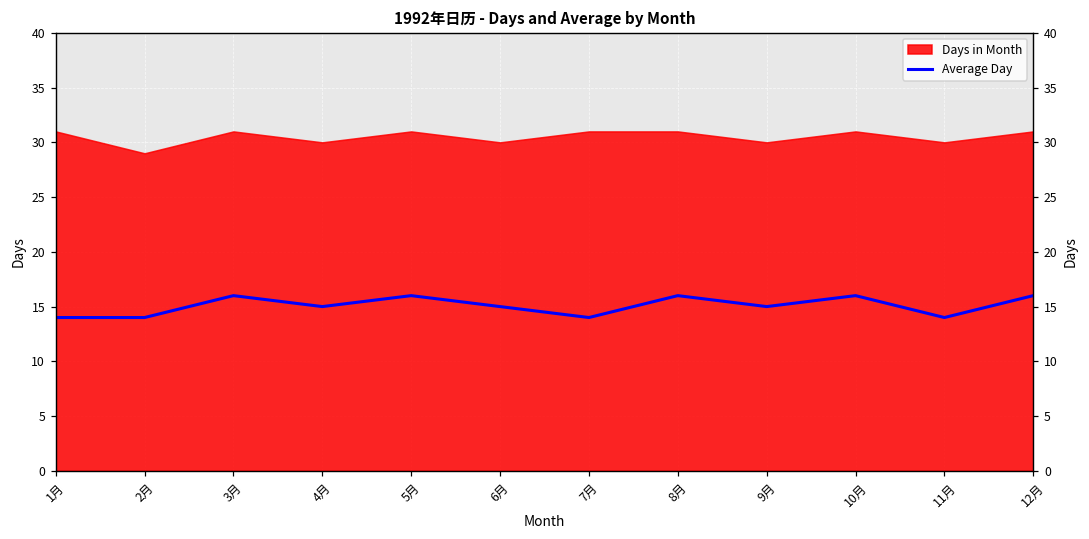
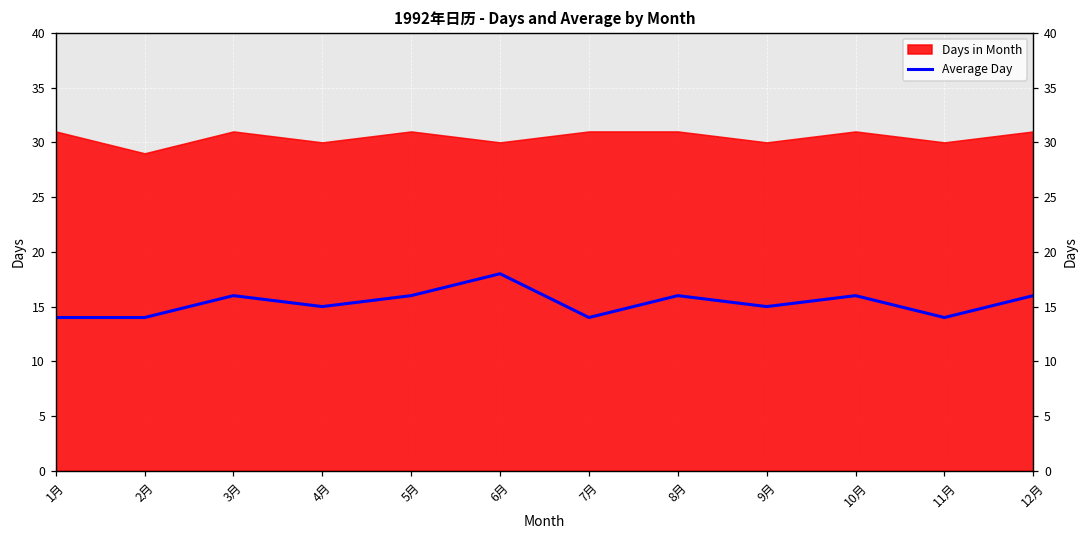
  {
    "Average Day": {
      "1月": 14,
      "2月": 14,
      "3月": 16,
      "4月": 15,
      "5月": 16,
-     "6月": 15,
+     "6月": 18,
      "7月": 14,
      "8月": 16,
      "9月": 15,
      "10月": 16,
      "11月": 14,
      "12月": 16
    },
    "Days in Month": {
      "1月": 31,
      "2月": 29,
      "3月": 31,
      "4月": 30,
      "5月": 31,
      "6月": 30,
      "7月": 31,
      "8月": 31,
      "9月": 30,
      "10月": 31,
      "11月": 30,
      "12月": 31
    }
  }
